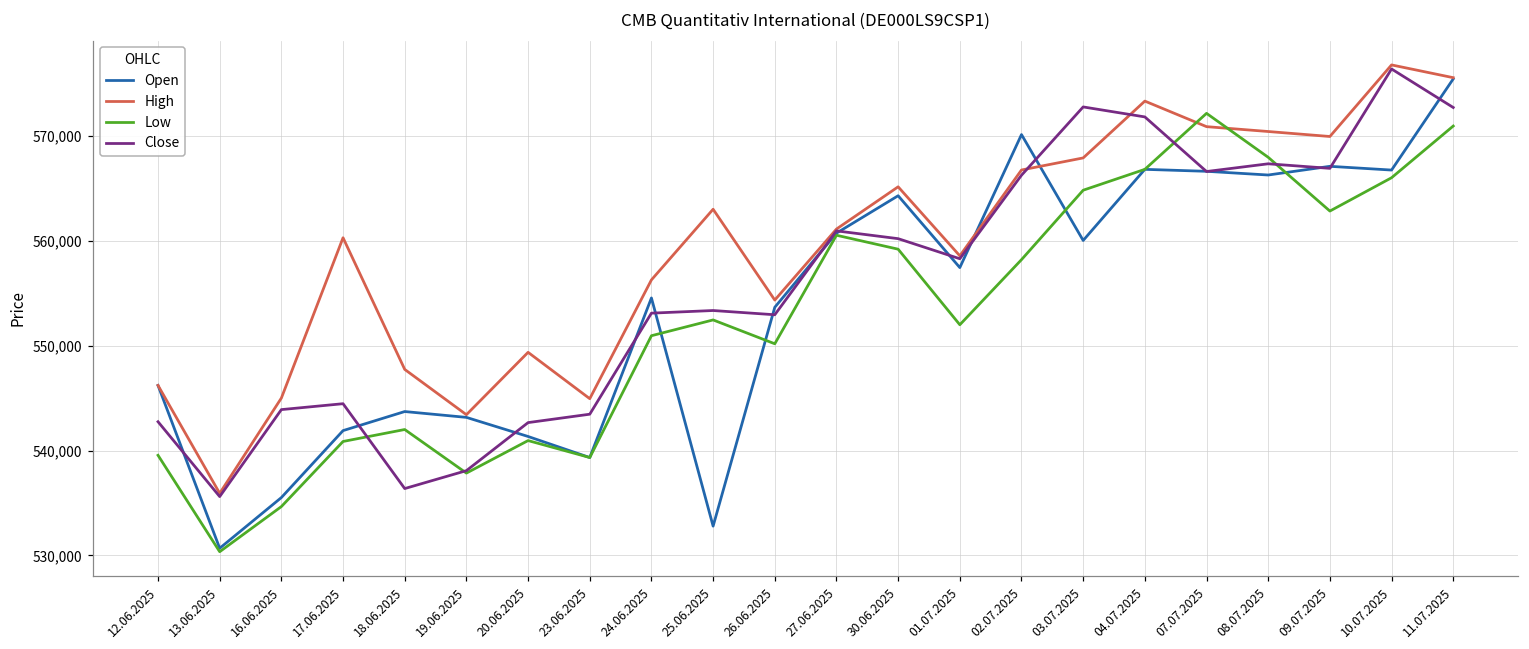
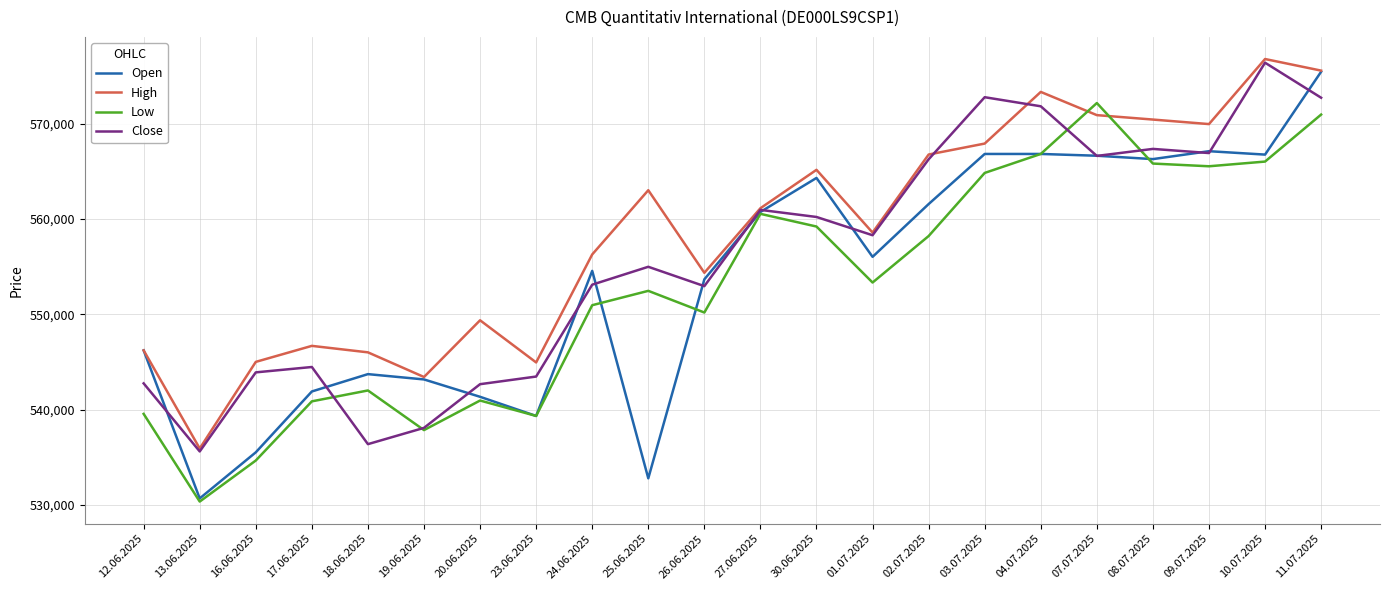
  {
    "Open": {
      "13.06.2025": "531,000",
      "16.06.2025": "536,000",
      "17.06.2025": "542,000",
      "18.06.2025": "544,000",
      "20.06.2025": "541,000",
      "24.06.2025": "555,000",
      "25.06.2025": "533,000",
      "26.06.2025": "554,000",
      "30.06.2025": "564,000",
-     "01.07.2025": "557,000",
-     "02.07.2025": "570,000",
-     "03.07.2025": "560,000",
+     "01.07.2025": "556,000",
+     "02.07.2025": "562,000",
+     "03.07.2025": "567,000",
      "08.07.2025": "566,000",
      "10.07.2025": "567,000"
    },
    "High": {
      "13.06.2025": "536,000",
      "16.06.2025": "545,000",
-     "17.06.2025": "560,000",
-     "18.06.2025": "548,000",
+     "17.06.2025": "547,000",
+     "18.06.2025": "546,000",
      "20.06.2025": "549,000",
      "23.06.2025": "545,000",
      "24.06.2025": "556,000",
      "25.06.2025": "563,000",
      "26.06.2025": "554,000",
      "30.06.2025": "565,000",
      "01.07.2025": "559,000",
      "02.07.2025": "567,000",
      "03.07.2025": "568,000",
      "04.07.2025": "573,000",
      "07.07.2025": "571,000",
      "08.07.2025": "570,000",
      "09.07.2025": "570,000",
      "10.07.2025": "577,000"
    },
    "Low": {
      "12.06.2025": "540,000",
      "13.06.2025": "530,000",
      "16.06.2025": "535,000",
      "17.06.2025": "541,000",
      "18.06.2025": "542,000",
      "20.06.2025": "541,000",
      "24.06.2025": "551,000",
      "25.06.2025": "552,000",
      "26.06.2025": "550,000",
      "30.06.2025": "559,000",
-     "01.07.2025": "552,000",
+     "01.07.2025": "553,000",
      "02.07.2025": "558,000",
      "03.07.2025": "565,000",
      "07.07.2025": "572,000",
-     "08.07.2025": "568,000",
-     "09.07.2025": "563,000",
+     "08.07.2025": "566,000",
+     "09.07.2025": "566,000",
      "10.07.2025": "566,000",
      "11.07.2025": "571,000"
    },
    "Close": {
      "12.06.2025": "543,000",
      "13.06.2025": "536,000",
      "16.06.2025": "544,000",
      "17.06.2025": "544,000",
      "18.06.2025": "536,000",
      "20.06.2025": "543,000",
      "23.06.2025": "543,000",
      "24.06.2025": "553,000",
-     "25.06.2025": "553,000",
+     "25.06.2025": "555,000",
      "26.06.2025": "553,000",
      "30.06.2025": "560,000",
      "01.07.2025": "558,000",
      "02.07.2025": "566,000",
      "03.07.2025": "573,000",
      "04.07.2025": "572,000",
      "08.07.2025": "567,000",
      "10.07.2025": "576,000",
      "11.07.2025": "573,000"
    }
  }
